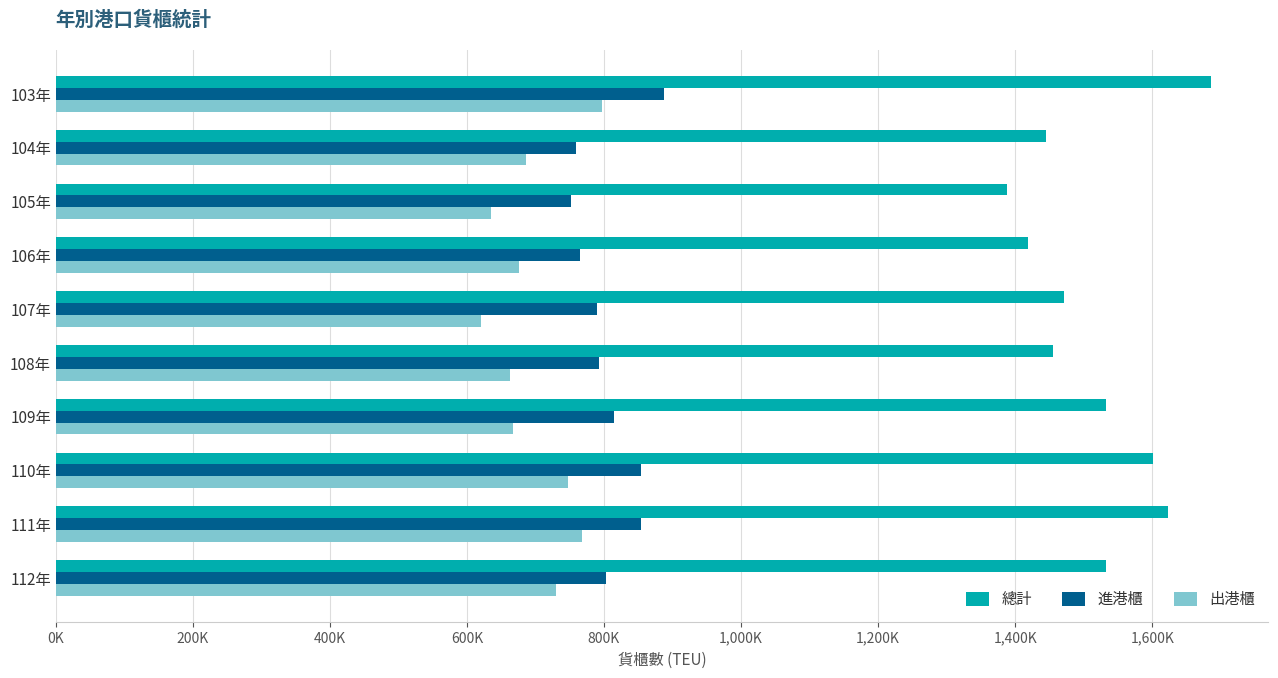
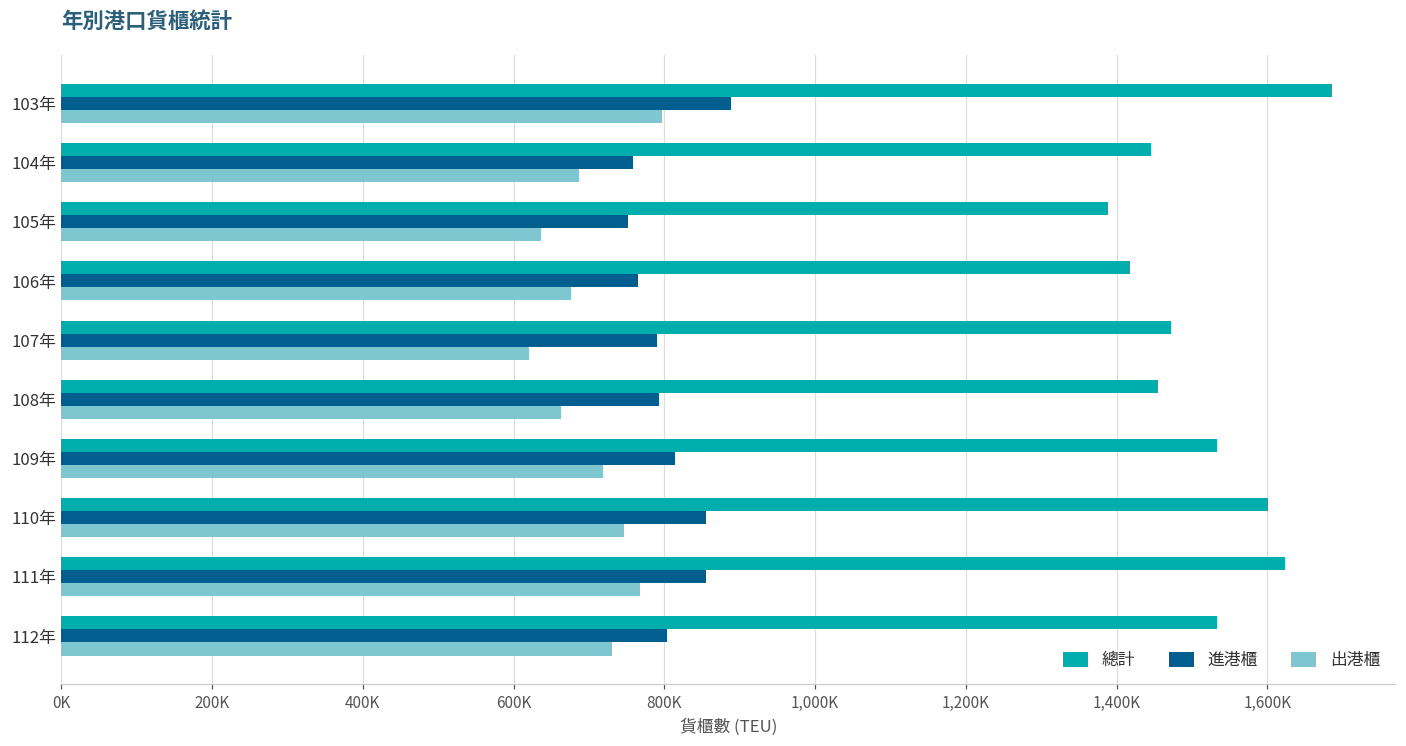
  {
    "總計": {
      "103年": "1,690,000",
      "104年": "1,450,000",
      "105年": "1,390,000",
      "106年": "1,420,000",
      "107年": "1,470,000",
      "108年": "1,460,000",
      "109年": "1,530,000",
      "110年": "1,600,000",
      "111年": "1,620,000",
      "112年": "1,530,000"
    },
    "進港櫃": {
      "103年": "890,000",
      "104年": "760,000",
      "105年": "750,000",
      "106年": "770,000",
      "107年": "790,000",
      "108年": "790,000",
      "109年": "810,000",
      "110年": "850,000",
      "111年": "850,000",
      "112年": "800,000"
    },
    "出港櫃": {
      "103年": "800,000",
      "104年": "690,000",
      "105年": "640,000",
      "106年": "680,000",
      "107年": "620,000",
      "108年": "660,000",
-     "109年": "670,000",
+     "109年": "720,000",
      "110年": "750,000",
      "111年": "770,000",
      "112年": "730,000"
    }
  }
